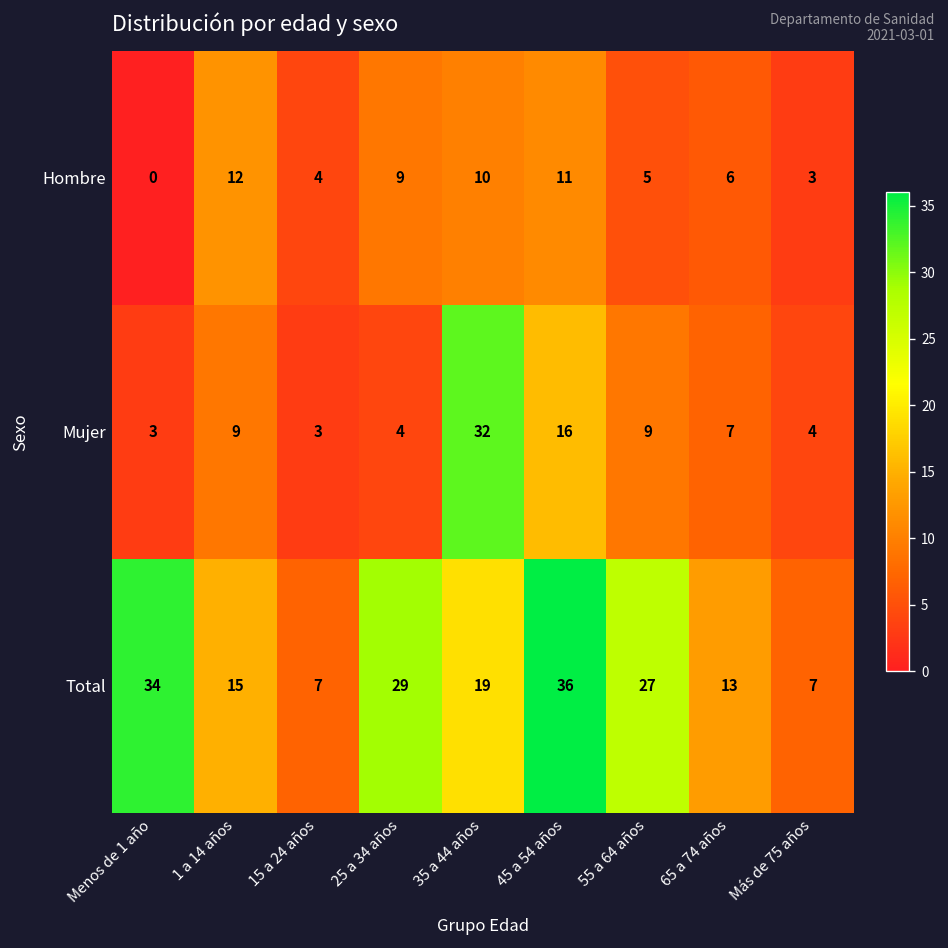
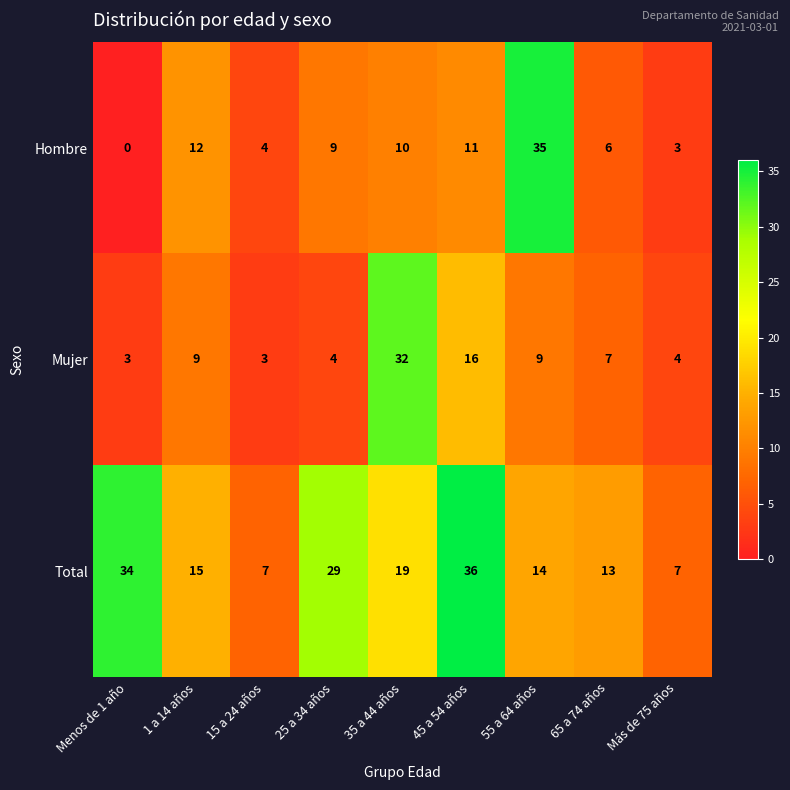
  {
    "Hombre": {
      "Menos de 1 año": 0,
      "1 a 14 años": 12,
      "15 a 24 años": 4,
      "25 a 34 años": 9,
      "35 a 44 años": 10,
      "45 a 54 años": 11,
-     "55 a 64 años": 5,
+     "55 a 64 años": 35,
      "65 a 74 años": 6,
      "Más de 75 años": 3
    },
    "Mujer": {
      "Menos de 1 año": 3,
      "1 a 14 años": 9,
      "15 a 24 años": 3,
      "25 a 34 años": 4,
      "35 a 44 años": 32,
      "45 a 54 años": 16,
      "55 a 64 años": 9,
      "65 a 74 años": 7,
      "Más de 75 años": 4
    },
    "Total": {
      "Menos de 1 año": 34,
      "1 a 14 años": 15,
      "15 a 24 años": 7,
      "25 a 34 años": 29,
      "35 a 44 años": 19,
      "45 a 54 años": 36,
-     "55 a 64 años": 27,
+     "55 a 64 años": 14,
      "65 a 74 años": 13,
      "Más de 75 años": 7
    }
  }
